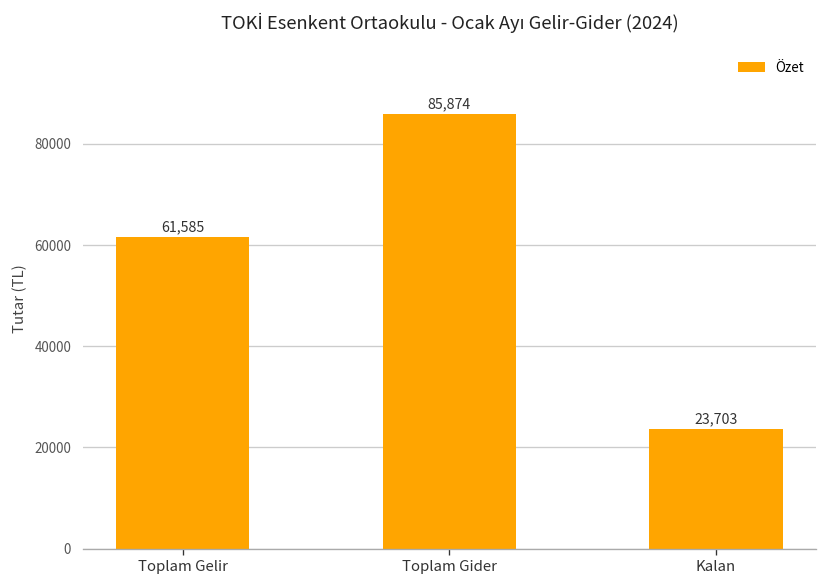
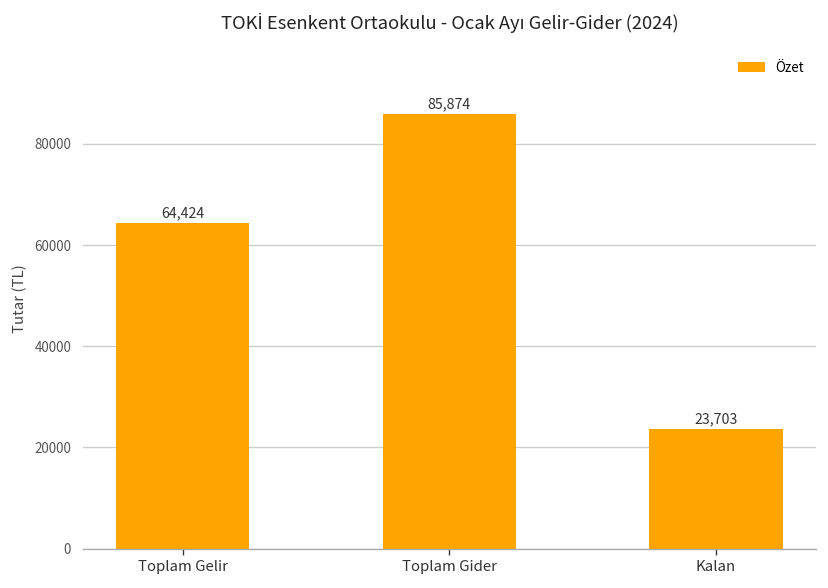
  {
-   "Toplam Gelir": "61,585",
+   "Toplam Gelir": "64,424",
    "Toplam Gider": "85,874",
    "Kalan": "23,703"
  }
